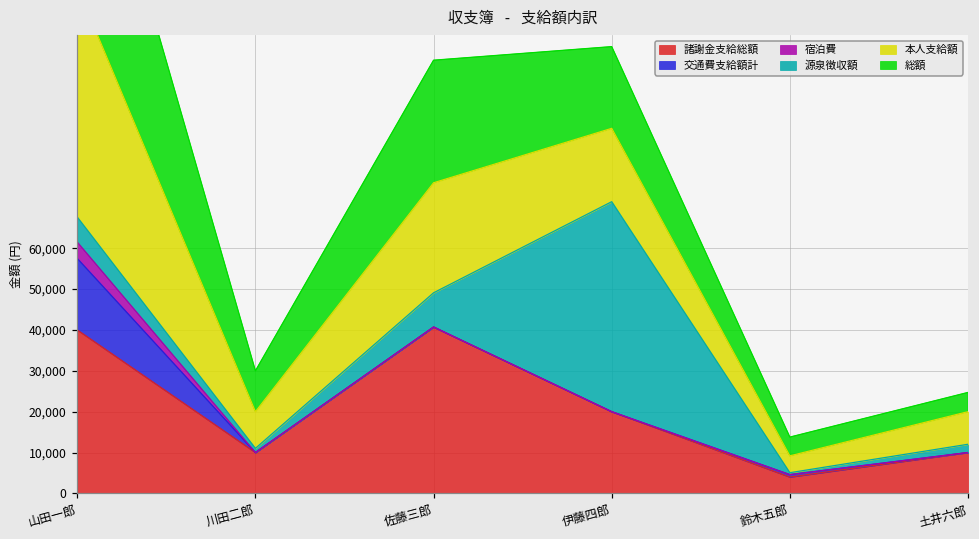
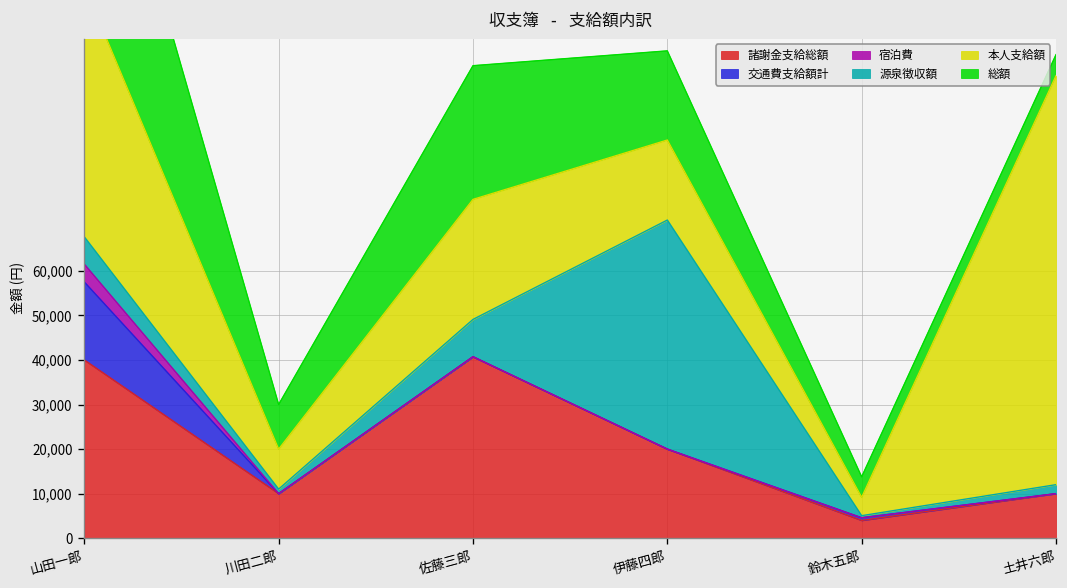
  {
    "諸謝金支給総額": {
      "山田一郎": "40,000"
    },
    "交通費支給額計": {
      "山田一郎": "58,000"
    },
    "宿泊費": {
      "山田一郎": "4,000"
    },
    "源泉徴収額": {
      "山田一郎": "6,000",
      "川田二郎": "1,000",
      "佐藤三郎": "8,000",
      "伊藤四郎": "51,000",
      "土井六郎": "2,000"
    },
    "本人支給額": {
      "川田二郎": "9,000",
      "佐藤三郎": "27,000",
      "伊藤四郎": "18,000",
      "鈴木五郎": "4,000",
-     "土井六郎": "8,000"
+     "土井六郎": "92,000"
    },
    "総額": {
      "川田二郎": "10,000",
      "佐藤三郎": "30,000",
      "伊藤四郎": "20,000",
      "鈴木五郎": "5,000",
      "土井六郎": "5,000"
    }
  }
